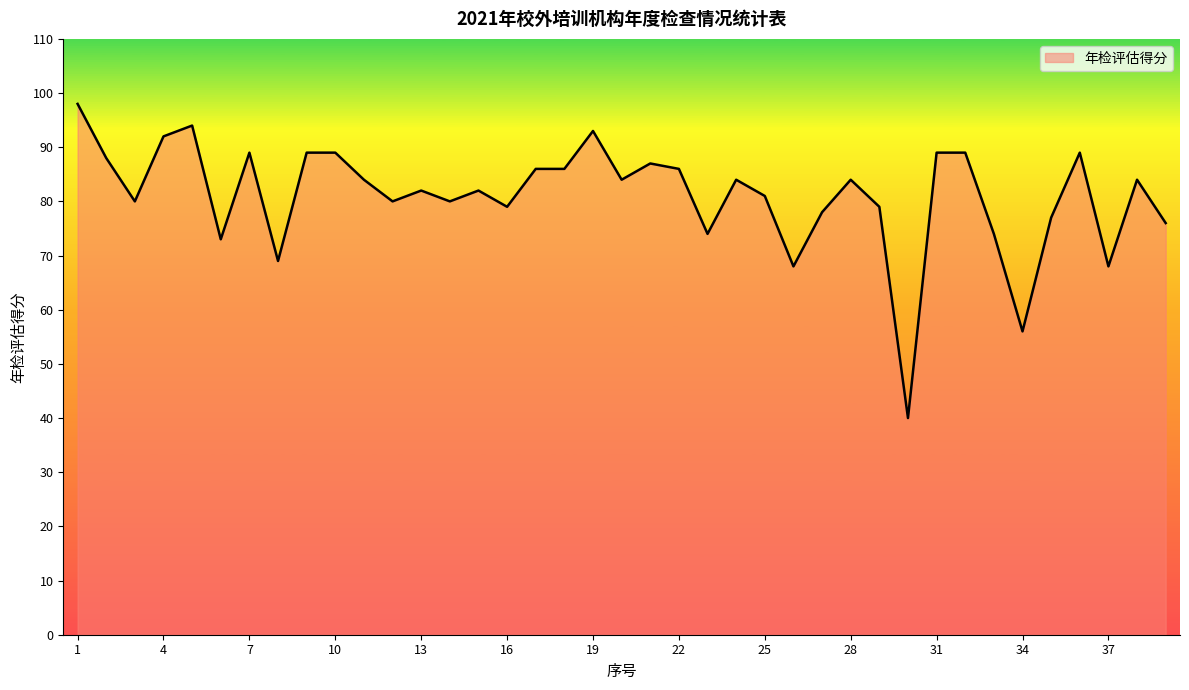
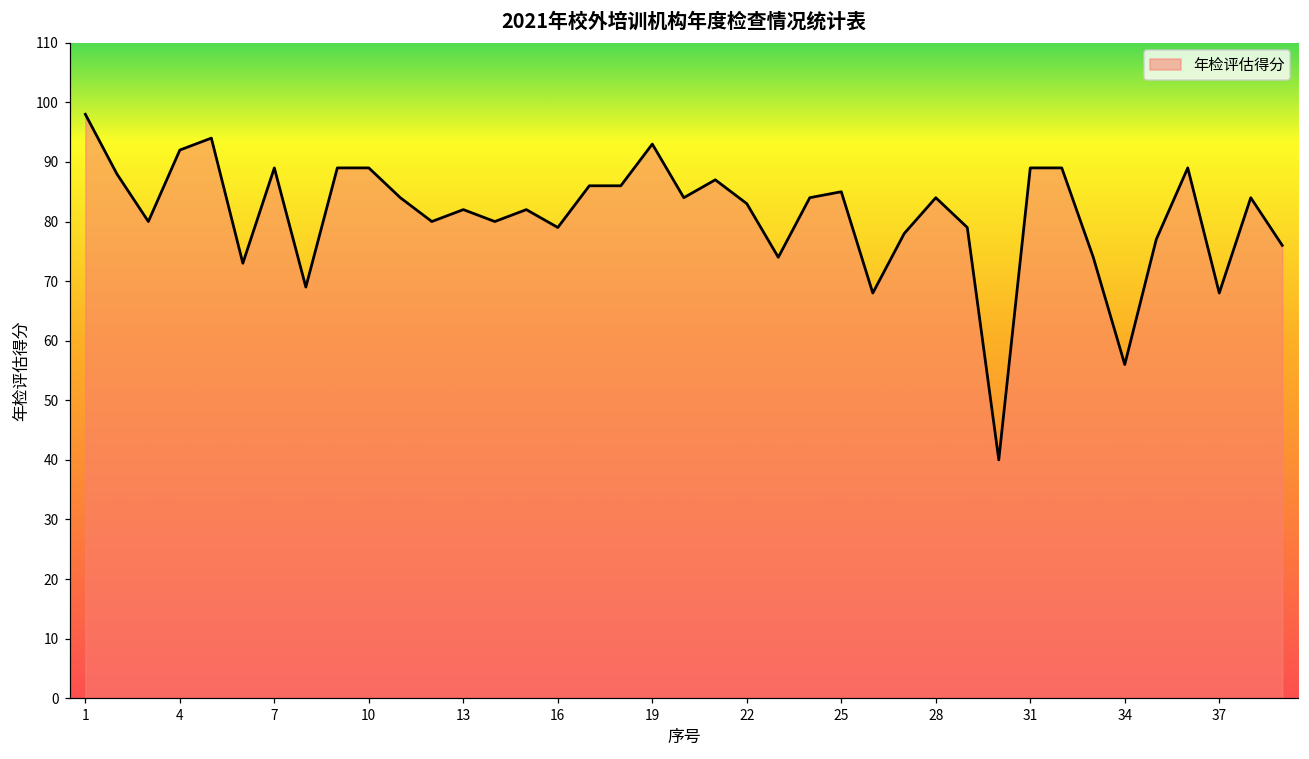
  {
    "1": 98,
    "4": 92,
    "7": 89,
    "10": 89,
    "13": 82,
    "16": 79,
    "19": 93,
-   "22": 86,
-   "25": 81,
+   "22": 83,
+   "25": 85,
    "28": 84,
    "31": 89,
    "34": 56,
    "37": 68
  }
